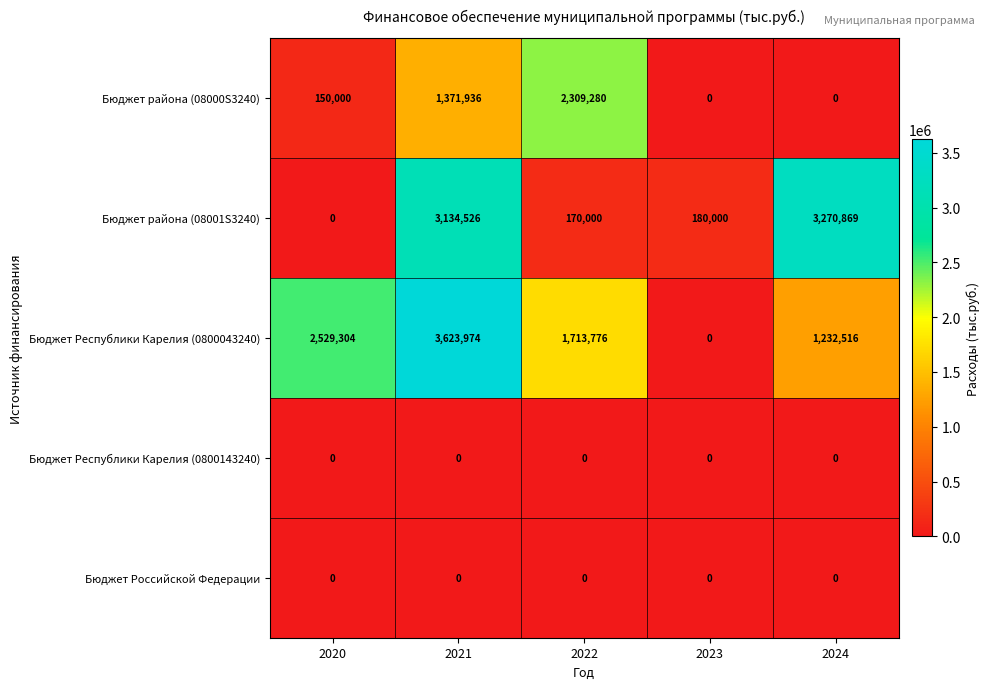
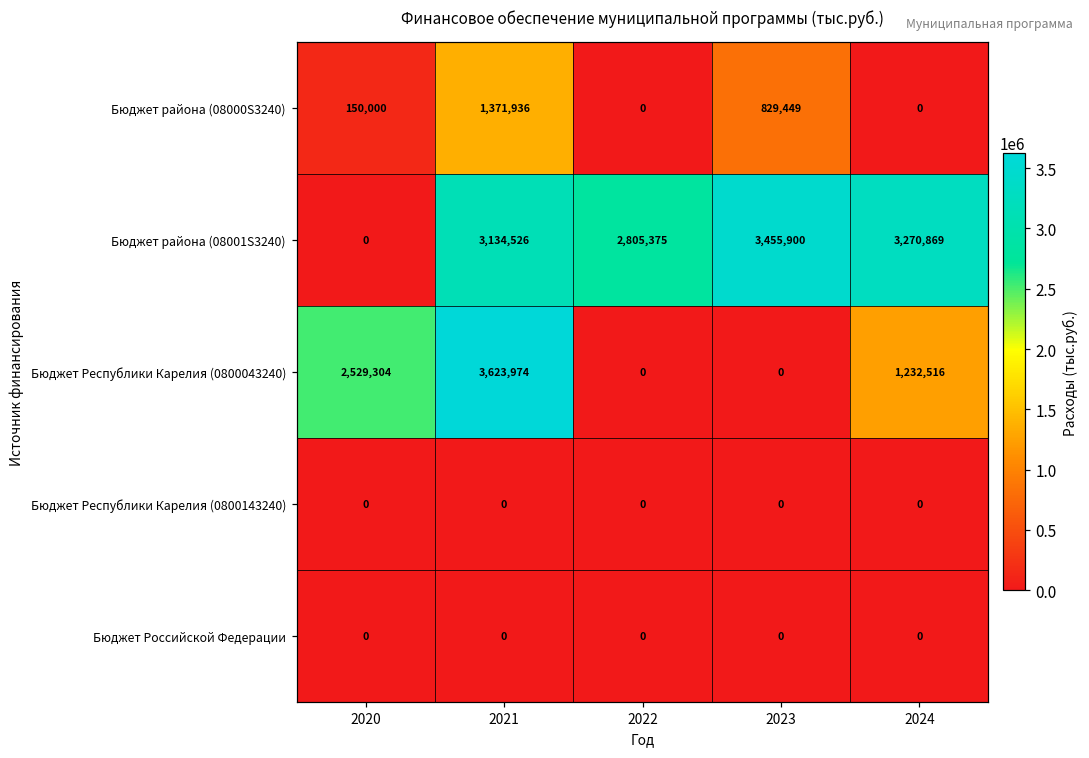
  {
    "Бюджет района (08000S3240)": {
      "2020": "150,000",
      "2021": "1,371,936",
-     "2022": "2,309,280",
-     "2023": "0",
+     "2022": "0",
+     "2023": "829,449",
      "2024": "0"
    },
    "Бюджет района (08001S3240)": {
      "2020": "0",
      "2021": "3,134,526",
-     "2022": "170,000",
-     "2023": "180,000",
+     "2022": "2,805,375",
+     "2023": "3,455,900",
      "2024": "3,270,869"
    },
    "Бюджет Республики Карелия (0800043240)": {
      "2020": "2,529,304",
      "2021": "3,623,974",
-     "2022": "1,713,776",
+     "2022": "0",
      "2023": "0",
      "2024": "1,232,516"
    },
    "Бюджет Республики Карелия (0800143240)": {
      "2020": "0",
      "2021": "0",
      "2022": "0",
      "2023": "0",
      "2024": "0"
    },
    "Бюджет Российской Федерации": {
      "2020": "0",
      "2021": "0",
      "2022": "0",
      "2023": "0",
      "2024": "0"
    }
  }
